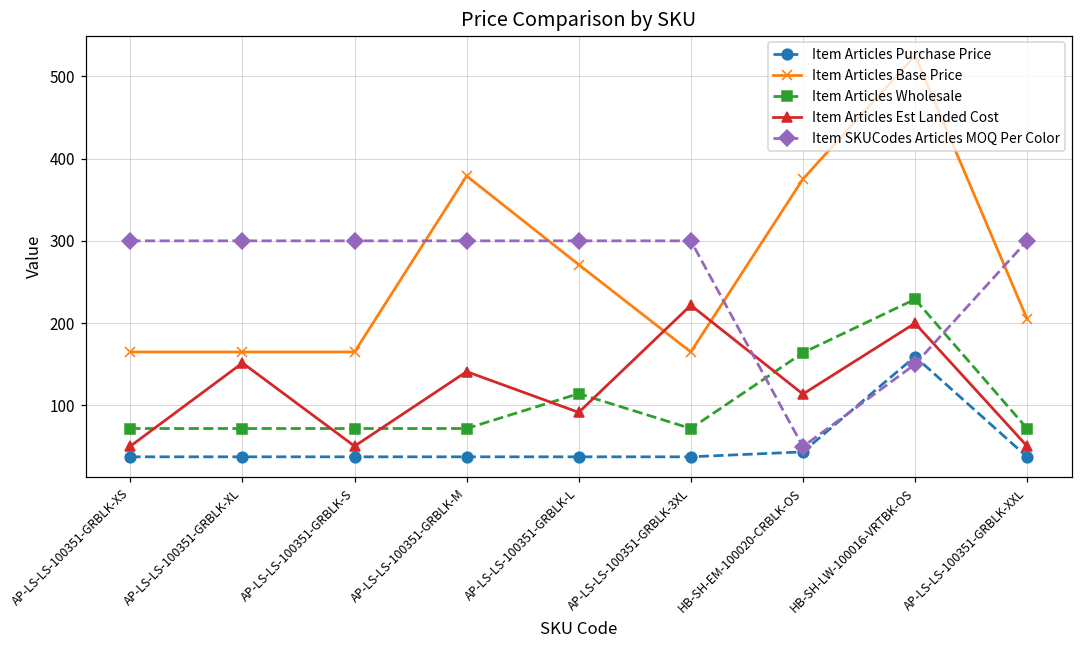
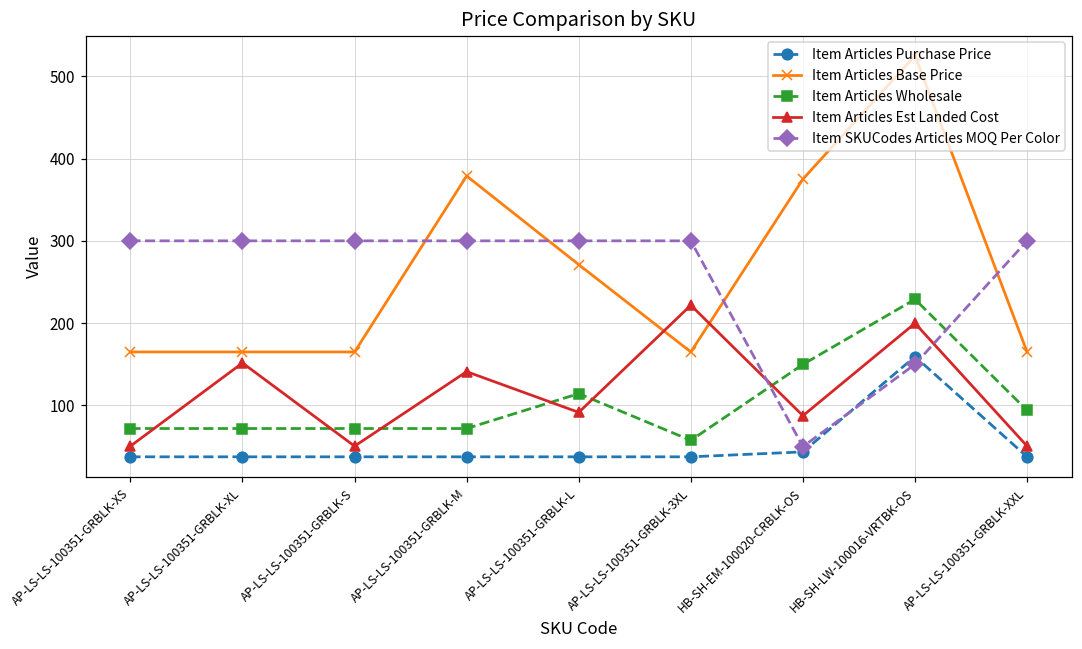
  {
    "Item Articles Purchase Price": {
      "AP-LS-LS-100351-GRBLK-XS": 40,
      "AP-LS-LS-100351-GRBLK-XL": 40,
      "AP-LS-LS-100351-GRBLK-S": 40,
      "AP-LS-LS-100351-GRBLK-M": 40,
      "AP-LS-LS-100351-GRBLK-L": 40,
      "AP-LS-LS-100351-GRBLK-3XL": 40,
      "HB-SH-EM-100020-CRBLK-OS": 40,
      "HB-SH-LW-100016-VRTBK-OS": 160,
      "AP-LS-LS-100351-GRBLK-XXL": 40
    },
    "Item Articles Base Price": {
      "AP-LS-LS-100351-GRBLK-XS": 170,
      "AP-LS-LS-100351-GRBLK-XL": 170,
      "AP-LS-LS-100351-GRBLK-S": 170,
      "AP-LS-LS-100351-GRBLK-M": 380,
      "AP-LS-LS-100351-GRBLK-L": 270,
      "AP-LS-LS-100351-GRBLK-3XL": 170,
      "HB-SH-EM-100020-CRBLK-OS": 380,
-     "AP-LS-LS-100351-GRBLK-XXL": 210
+     "AP-LS-LS-100351-GRBLK-XXL": 170
    },
    "Item Articles Wholesale": {
      "AP-LS-LS-100351-GRBLK-XS": 70,
      "AP-LS-LS-100351-GRBLK-XL": 70,
      "AP-LS-LS-100351-GRBLK-S": 70,
      "AP-LS-LS-100351-GRBLK-M": 70,
      "AP-LS-LS-100351-GRBLK-L": 110,
-     "AP-LS-LS-100351-GRBLK-3XL": 70,
-     "HB-SH-EM-100020-CRBLK-OS": 160,
+     "AP-LS-LS-100351-GRBLK-3XL": 60,
+     "HB-SH-EM-100020-CRBLK-OS": 150,
      "HB-SH-LW-100016-VRTBK-OS": 230,
-     "AP-LS-LS-100351-GRBLK-XXL": 70
+     "AP-LS-LS-100351-GRBLK-XXL": 90
    },
    "Item Articles Est Landed Cost": {
      "AP-LS-LS-100351-GRBLK-XS": 50,
      "AP-LS-LS-100351-GRBLK-XL": 150,
      "AP-LS-LS-100351-GRBLK-S": 50,
      "AP-LS-LS-100351-GRBLK-M": 140,
      "AP-LS-LS-100351-GRBLK-L": 90,
      "AP-LS-LS-100351-GRBLK-3XL": 220,
-     "HB-SH-EM-100020-CRBLK-OS": 110,
+     "HB-SH-EM-100020-CRBLK-OS": 90,
      "HB-SH-LW-100016-VRTBK-OS": 200,
      "AP-LS-LS-100351-GRBLK-XXL": 50
    },
    "Item SKUCodes Articles MOQ Per Color": {
      "AP-LS-LS-100351-GRBLK-XS": 300,
      "AP-LS-LS-100351-GRBLK-XL": 300,
      "AP-LS-LS-100351-GRBLK-S": 300,
      "AP-LS-LS-100351-GRBLK-M": 300,
      "AP-LS-LS-100351-GRBLK-L": 300,
      "AP-LS-LS-100351-GRBLK-3XL": 300,
      "HB-SH-EM-100020-CRBLK-OS": 50,
      "HB-SH-LW-100016-VRTBK-OS": 150,
      "AP-LS-LS-100351-GRBLK-XXL": 300
    }
  }
